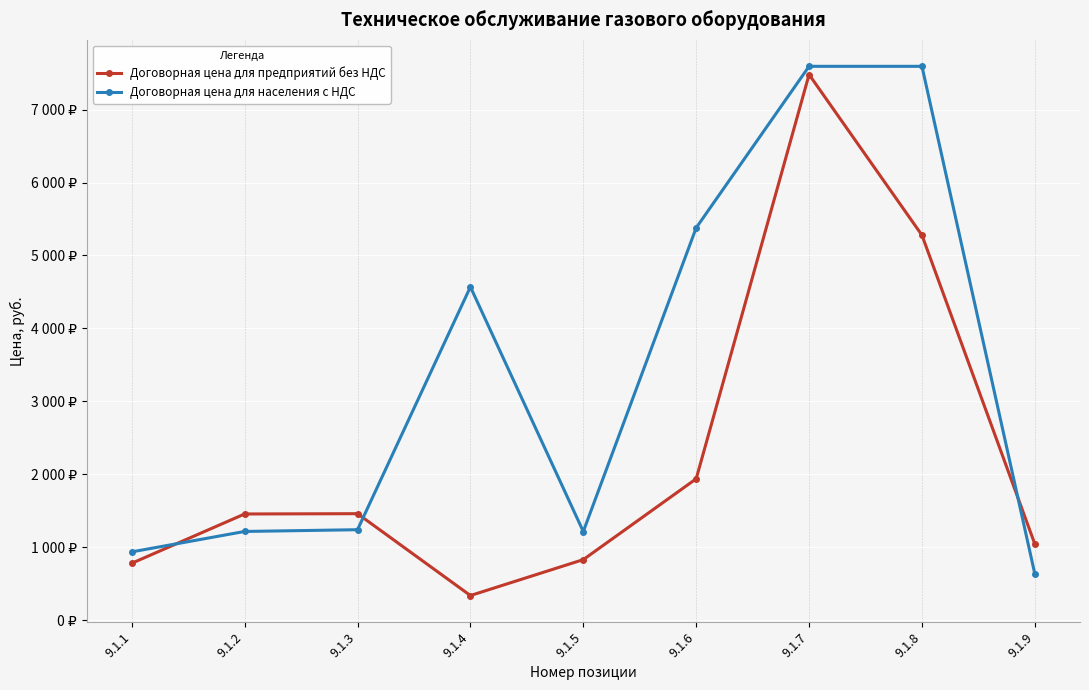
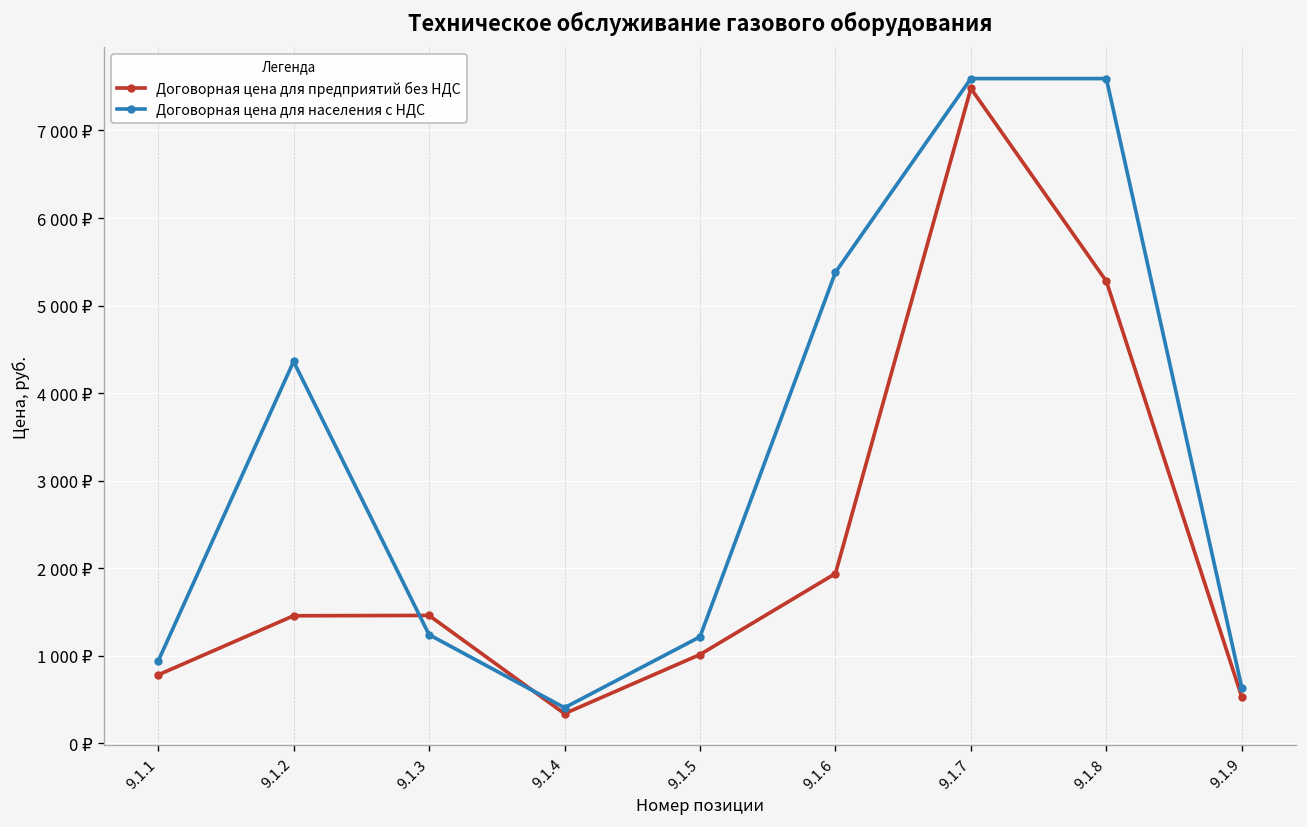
  {
    "Договорная цена для предприятий без НДС": {
      "9.1.1": "800 ₽",
      "9.1.2": "1500 ₽",
      "9.1.3": "1500 ₽",
      "9.1.4": "300 ₽",
-     "9.1.5": "800 ₽",
+     "9.1.5": "1000 ₽",
      "9.1.6": "1900 ₽",
      "9.1.7": "7500 ₽",
      "9.1.8": "5300 ₽",
-     "9.1.9": "1000 ₽"
+     "9.1.9": "500 ₽"
    },
    "Договорная цена для населения с НДС": {
      "9.1.1": "900 ₽",
-     "9.1.2": "1200 ₽",
+     "9.1.2": "4400 ₽",
      "9.1.3": "1200 ₽",
-     "9.1.4": "4600 ₽",
+     "9.1.4": "400 ₽",
      "9.1.5": "1200 ₽",
      "9.1.6": "5400 ₽",
      "9.1.7": "7600 ₽",
      "9.1.8": "7600 ₽",
      "9.1.9": "600 ₽"
    }
  }
